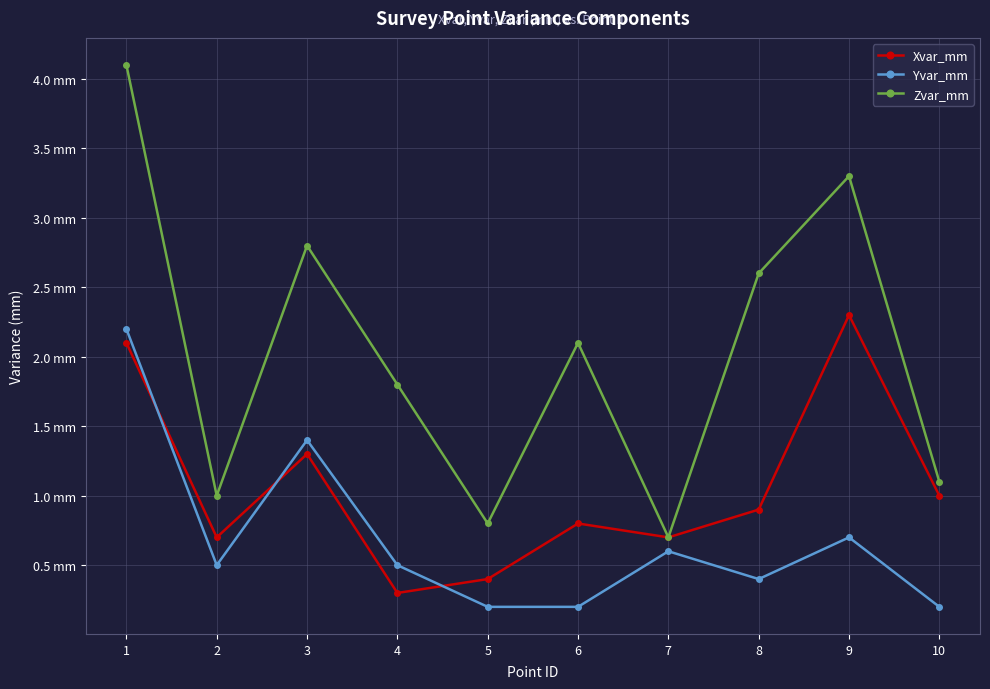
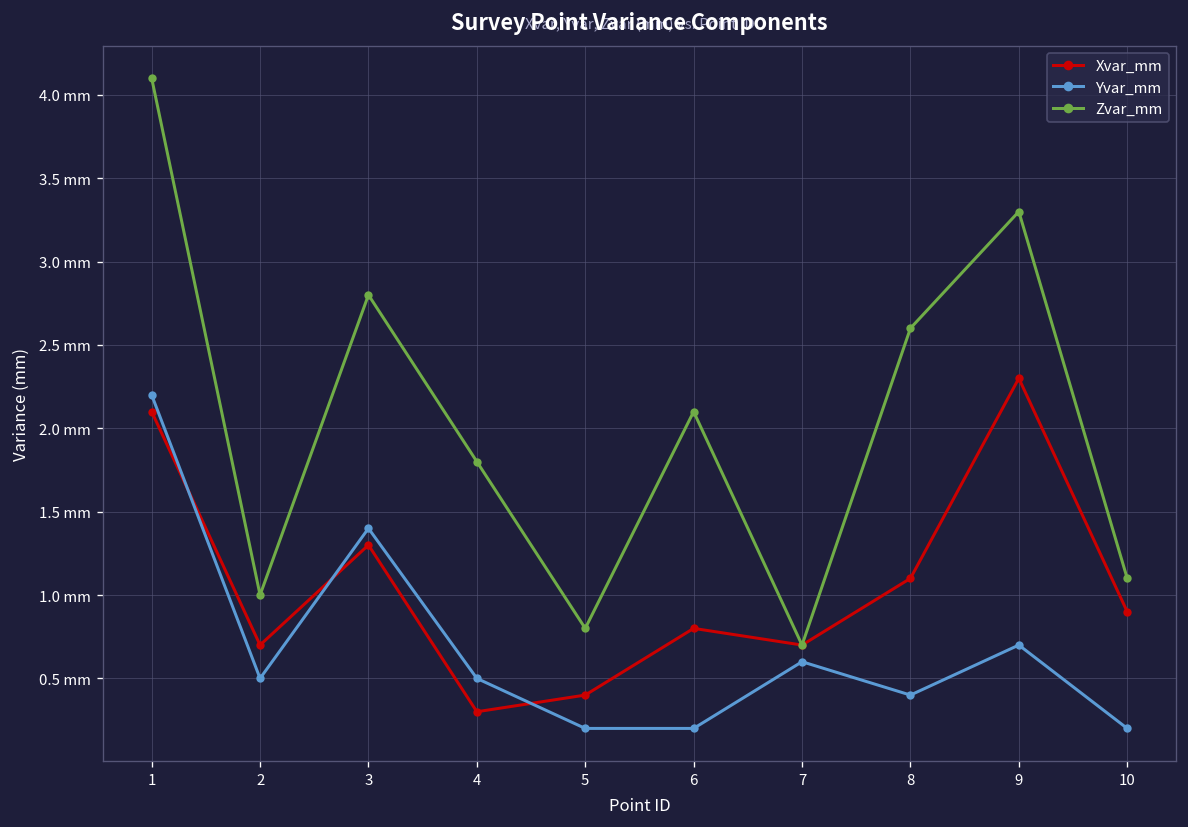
  {
    "Xvar_mm": {
      "1": "2.1 mm",
      "2": "0.7 mm",
      "3": "1.3 mm",
      "4": "0.3 mm",
      "5": "0.4 mm",
      "6": "0.8 mm",
-     "8": "0.9 mm",
+     "8": "1.1 mm",
      "9": "2.3 mm",
-     "10": "1.0 mm"
+     "10": "0.9 mm"
    },
    "Yvar_mm": {
      "1": "2.2 mm",
      "2": "0.5 mm",
      "3": "1.4 mm",
      "4": "0.5 mm",
      "5": "0.2 mm",
      "6": "0.2 mm",
      "7": "0.6 mm",
      "8": "0.4 mm",
      "9": "0.7 mm",
      "10": "0.2 mm"
    },
    "Zvar_mm": {
      "1": "4.1 mm",
      "2": "1.0 mm",
      "3": "2.8 mm",
      "4": "1.8 mm",
      "5": "0.8 mm",
      "6": "2.1 mm",
      "8": "2.6 mm",
      "9": "3.3 mm",
      "10": "1.1 mm"
    }
  }
